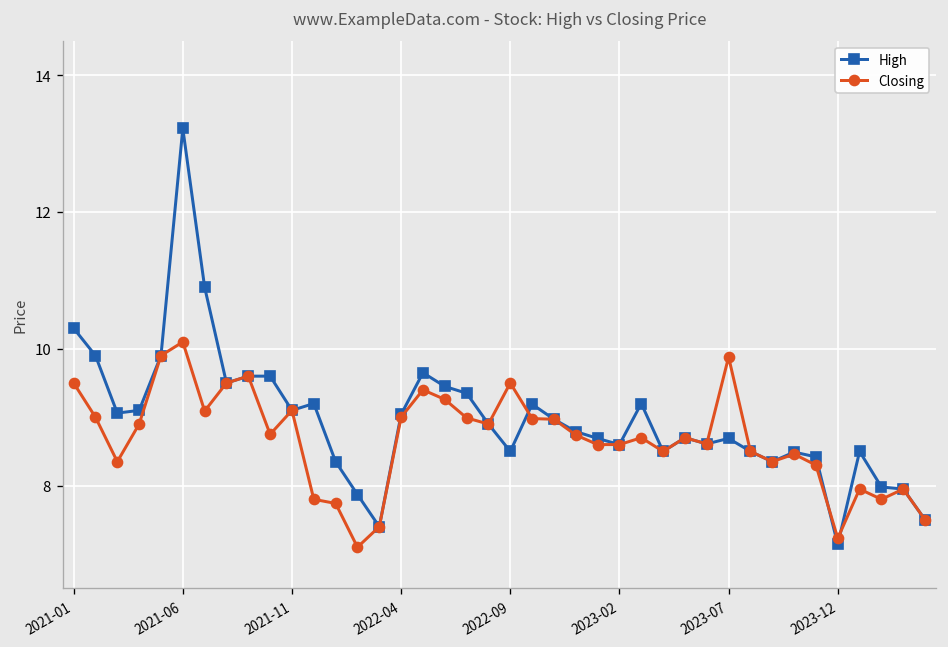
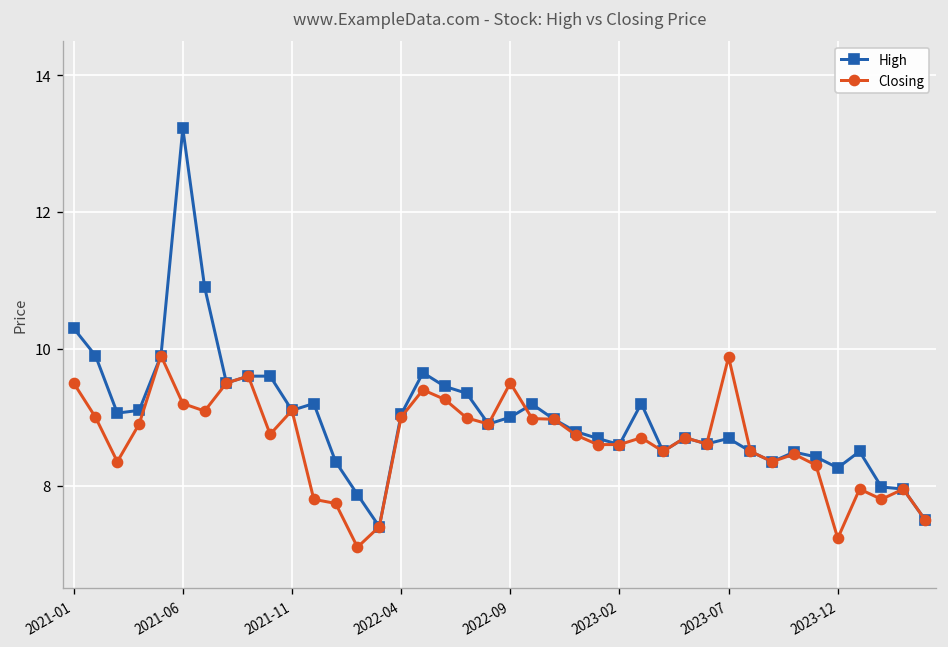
  {
    "High": {
      "2021-01": 10.3,
      "2021-06": 13.2,
-     "2022-09": 8.5,
+     "2022-09": 9.0,
      "2023-07": 8.7,
-     "2023-12": 7.1
+     "2023-12": 8.3
    },
    "Closing": {
      "2021-01": 9.5,
-     "2021-06": 10.1,
+     "2021-06": 9.2,
      "2022-09": 9.5,
      "2023-07": 9.9,
      "2023-12": 7.2
    }
  }
